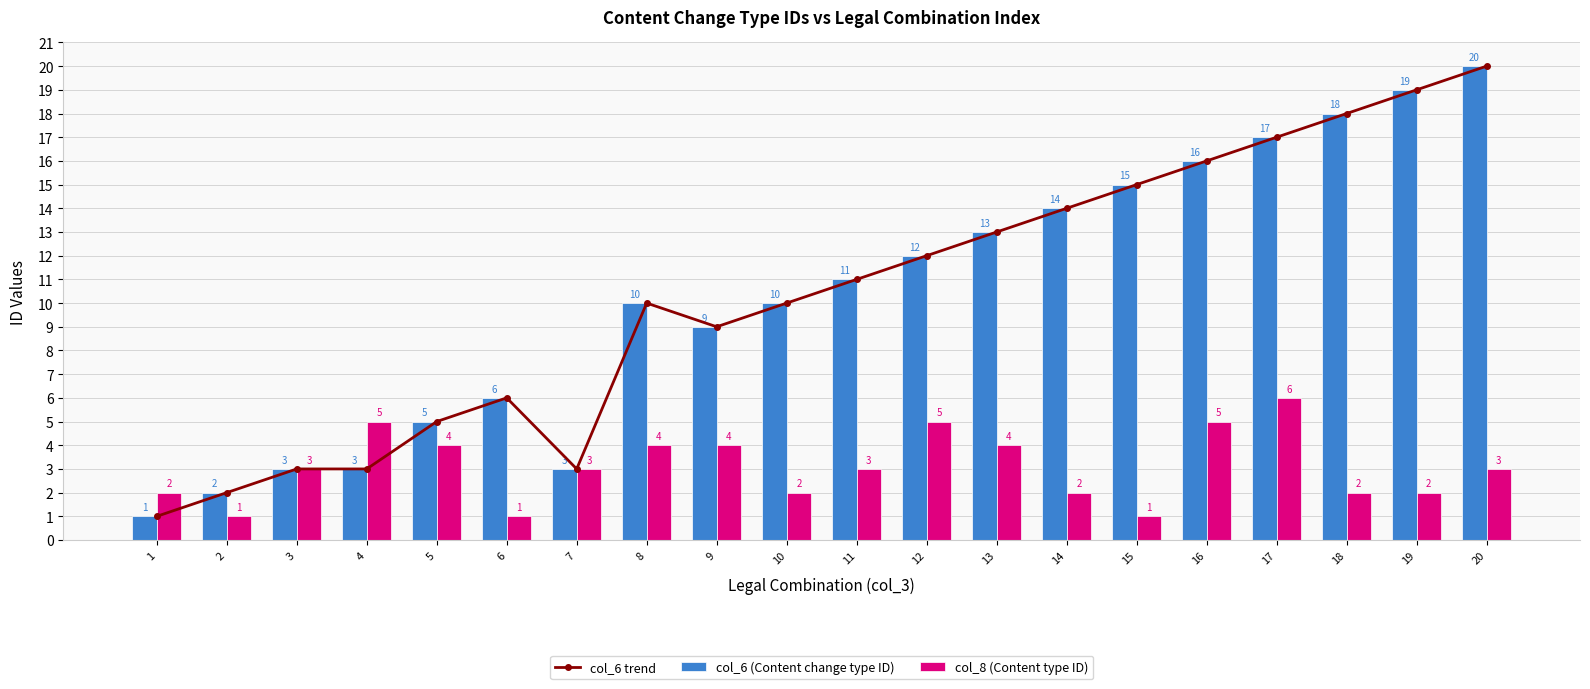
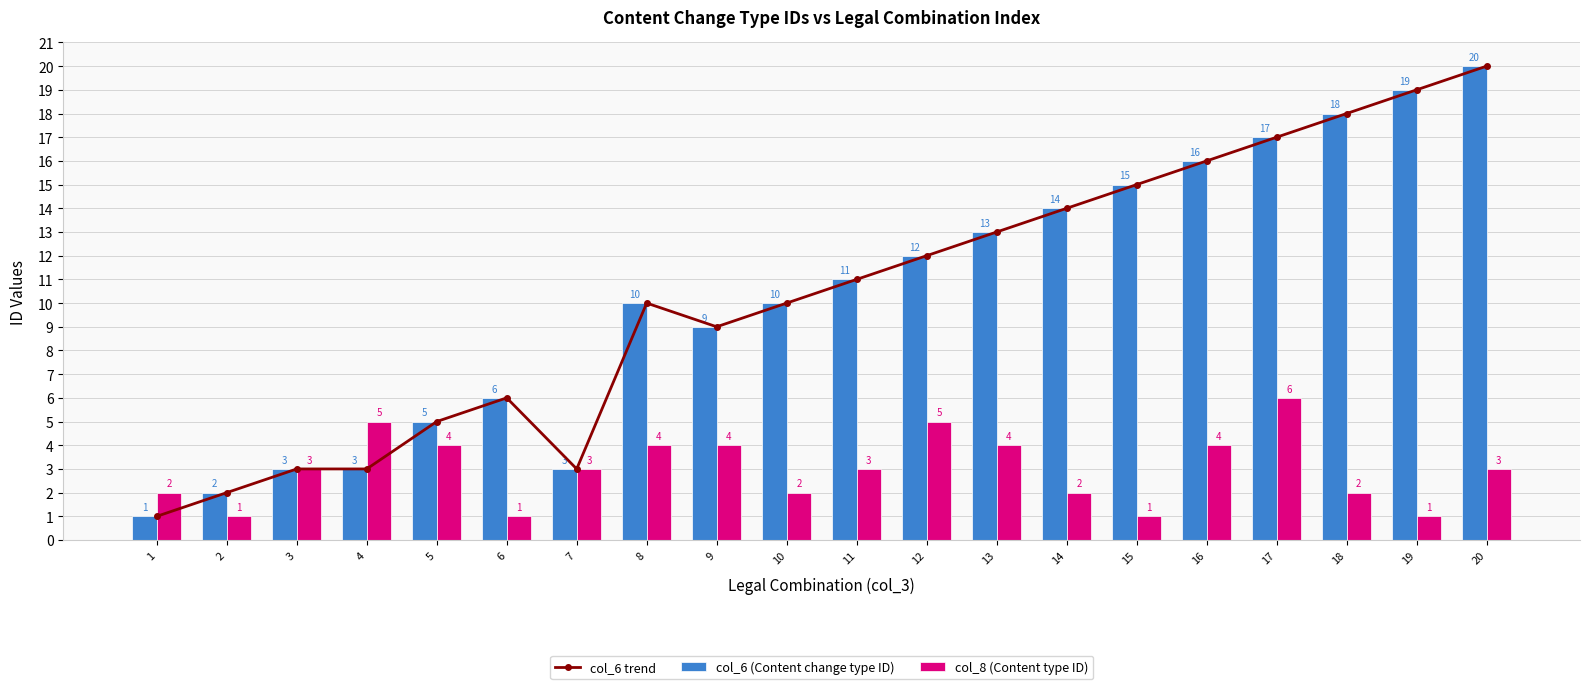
  {
    "col_6 (Content change type ID)": {
      "1": 1,
      "2": 2,
      "3": 3,
      "4": 3,
      "5": 5,
      "6": 6,
      "7": 3,
      "8": 10,
      "9": 9,
      "10": 10,
      "11": 11,
      "12": 12,
      "13": 13,
      "14": 14,
      "15": 15,
      "16": 16,
      "17": 17,
      "18": 18,
      "19": 19,
      "20": 20
    },
    "col_8 (Content type ID)": {
      "1": 2,
      "2": 1,
      "3": 3,
      "4": 5,
      "5": 4,
      "6": 1,
      "7": 3,
      "8": 4,
      "9": 4,
      "10": 2,
      "11": 3,
      "12": 5,
      "13": 4,
      "14": 2,
      "15": 1,
-     "16": 5,
+     "16": 4,
      "17": 6,
      "18": 2,
-     "19": 2,
+     "19": 1,
      "20": 3
    }
  }
